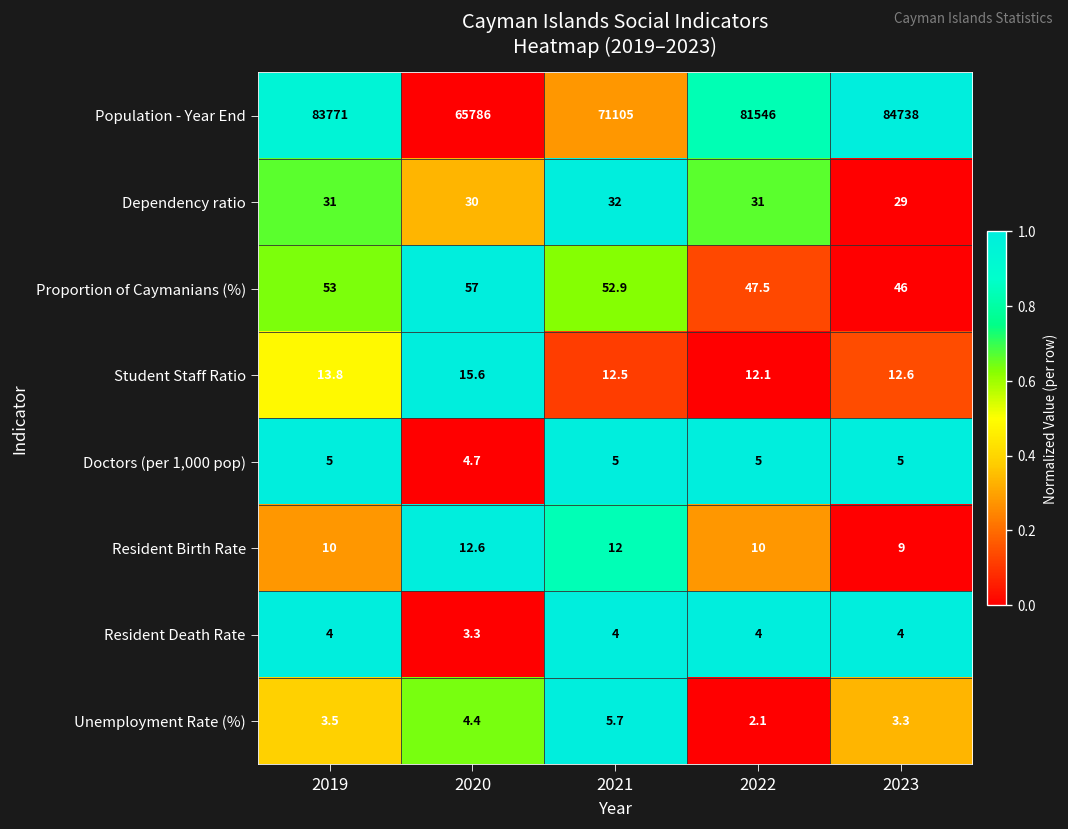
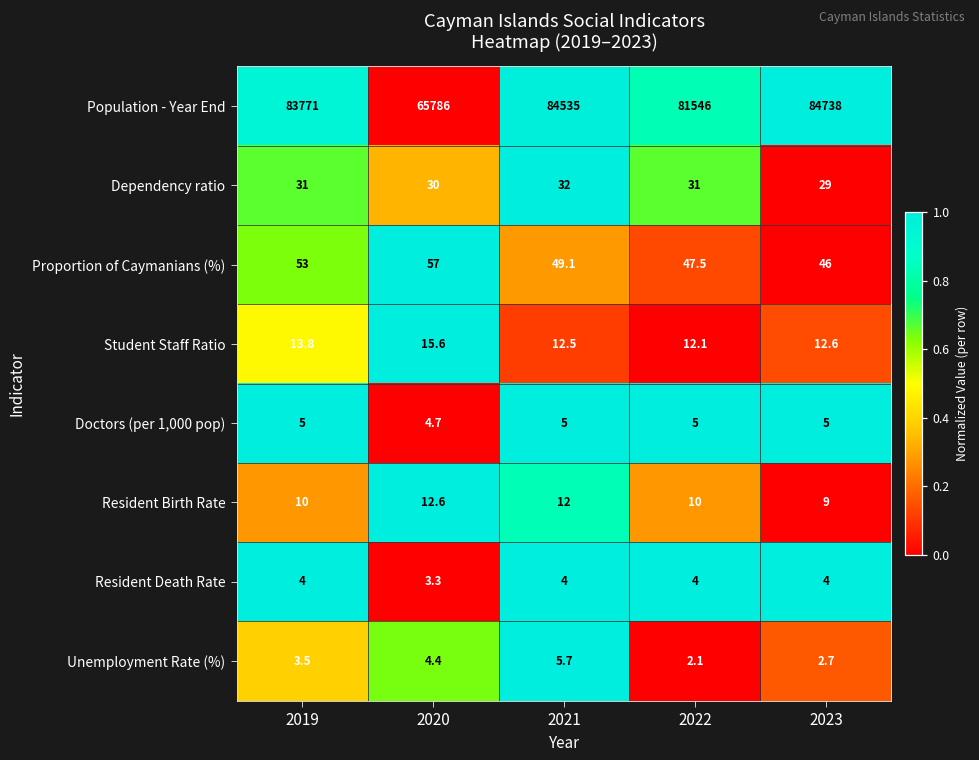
  {
    "Population - Year End": {
      "2019": 83771,
      "2020": 65786,
-     "2021": 71105,
+     "2021": 84535,
      "2022": 81546,
      "2023": 84738
    },
    "Dependency ratio": {
      "2019": 31,
      "2020": 30,
      "2021": 32,
      "2022": 31,
      "2023": 29
    },
    "Proportion of Caymanians (%)": {
      "2019": 53,
      "2020": 57,
-     "2021": 52.9,
+     "2021": 49.1,
      "2022": 47.5,
      "2023": 46
    },
    "Student Staff Ratio": {
      "2019": 13.8,
      "2020": 15.6,
      "2021": 12.5,
      "2022": 12.1,
      "2023": 12.6
    },
    "Doctors (per 1,000 pop)": {
      "2019": 5,
      "2020": 4.7,
      "2021": 5,
      "2022": 5,
      "2023": 5
    },
    "Resident Birth Rate": {
      "2019": 10,
      "2020": 12.6,
      "2021": 12,
      "2022": 10,
      "2023": 9
    },
    "Resident Death Rate": {
      "2019": 4,
      "2020": 3.3,
      "2021": 4,
      "2022": 4,
      "2023": 4
    },
    "Unemployment Rate (%)": {
      "2019": 3.5,
      "2020": 4.4,
      "2021": 5.7,
      "2022": 2.1,
-     "2023": 3.3
+     "2023": 2.7
    }
  }
